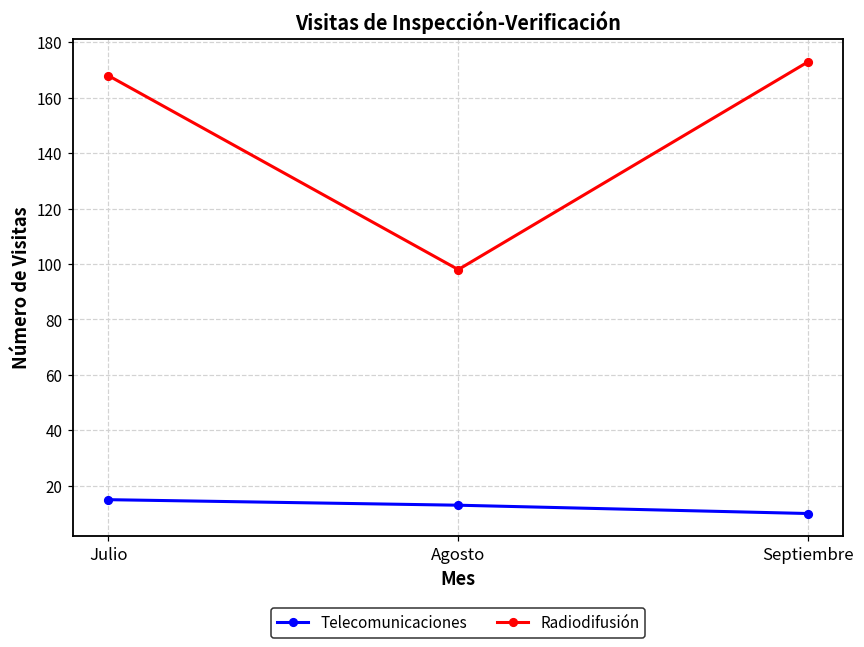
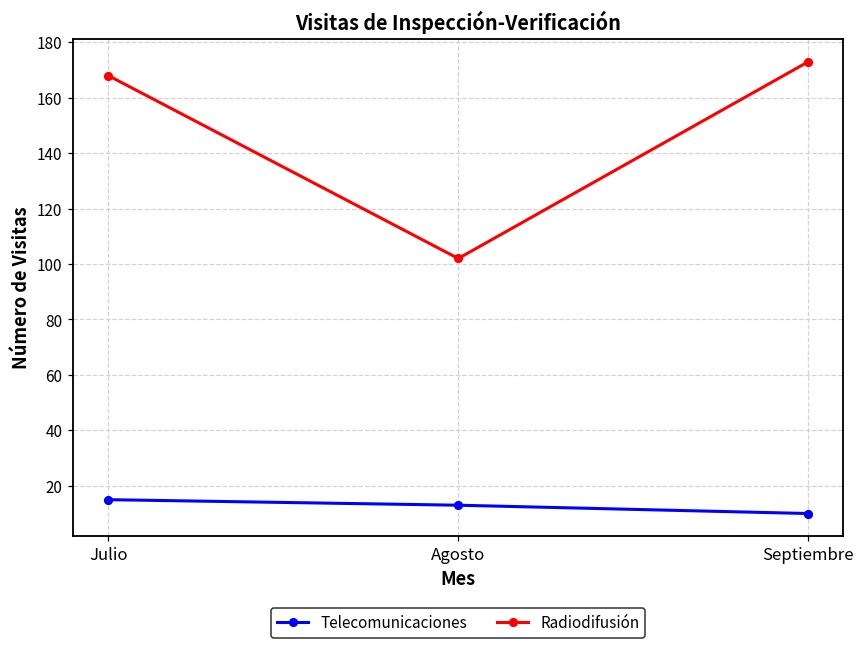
  {
    "Telecomunicaciones": {
      "Julio": 15,
      "Agosto": 13,
      "Septiembre": 10
    },
    "Radiodifusión": {
      "Julio": 168,
-     "Agosto": 98,
+     "Agosto": 102,
      "Septiembre": 173
    }
  }
